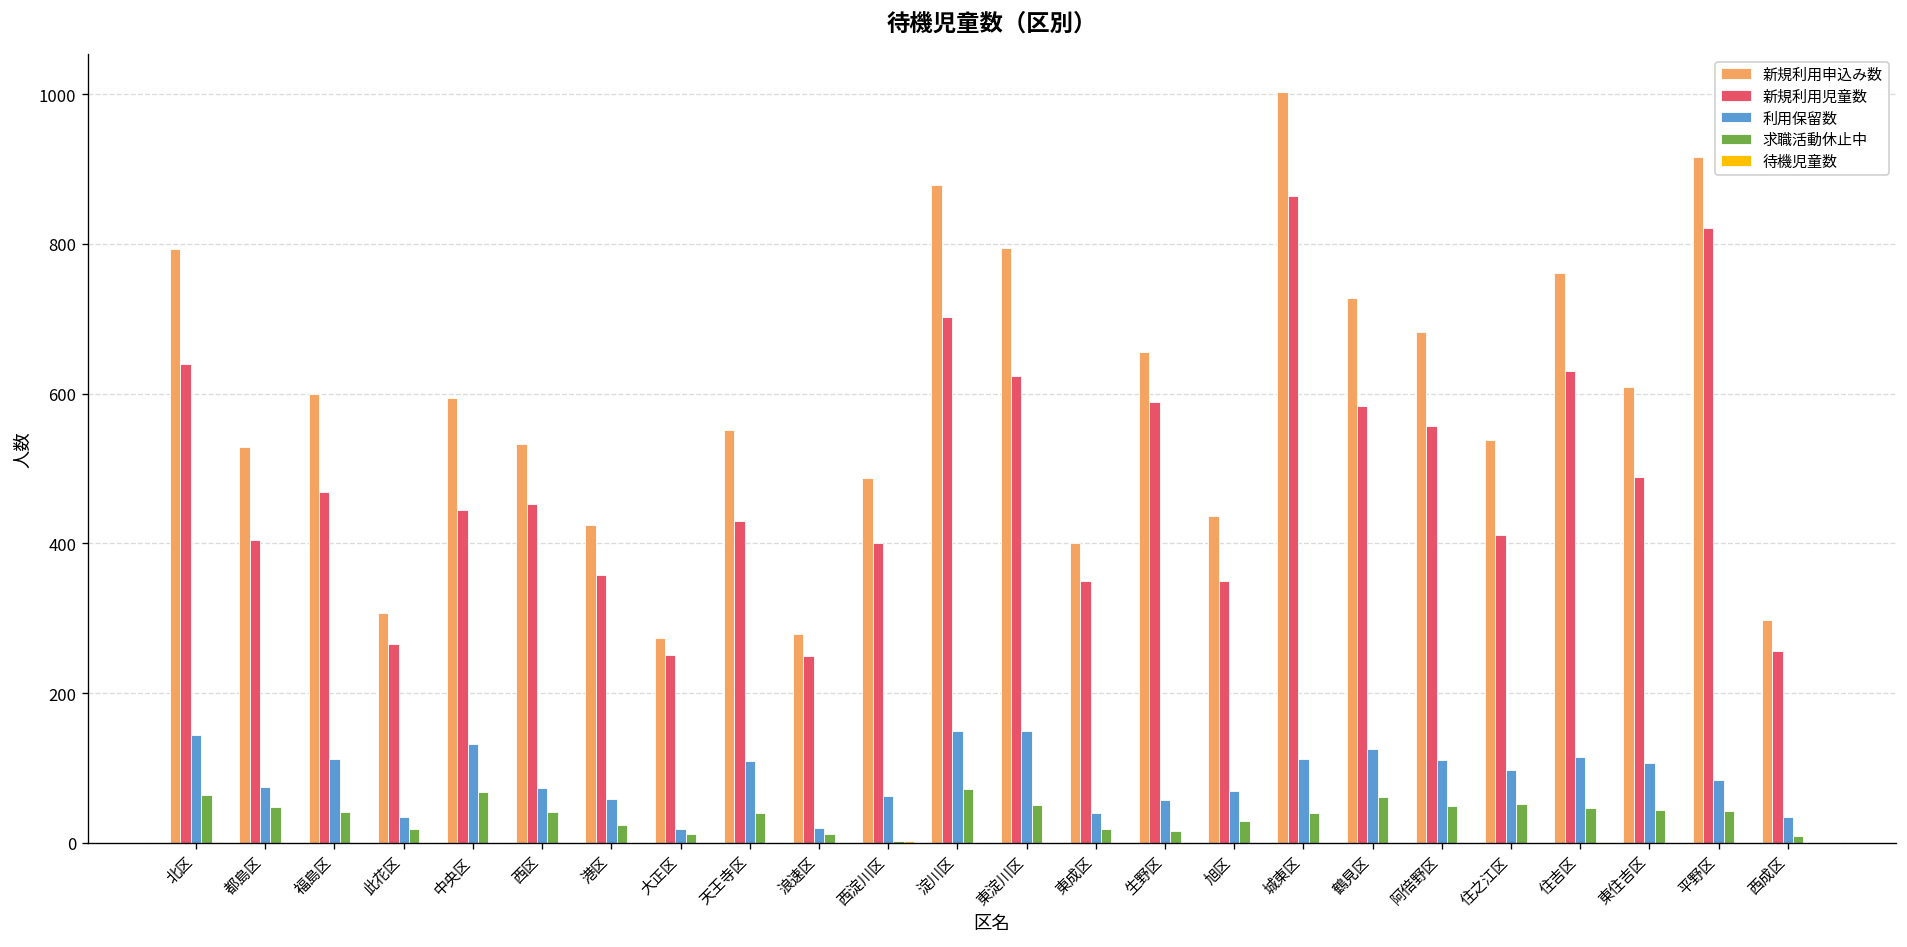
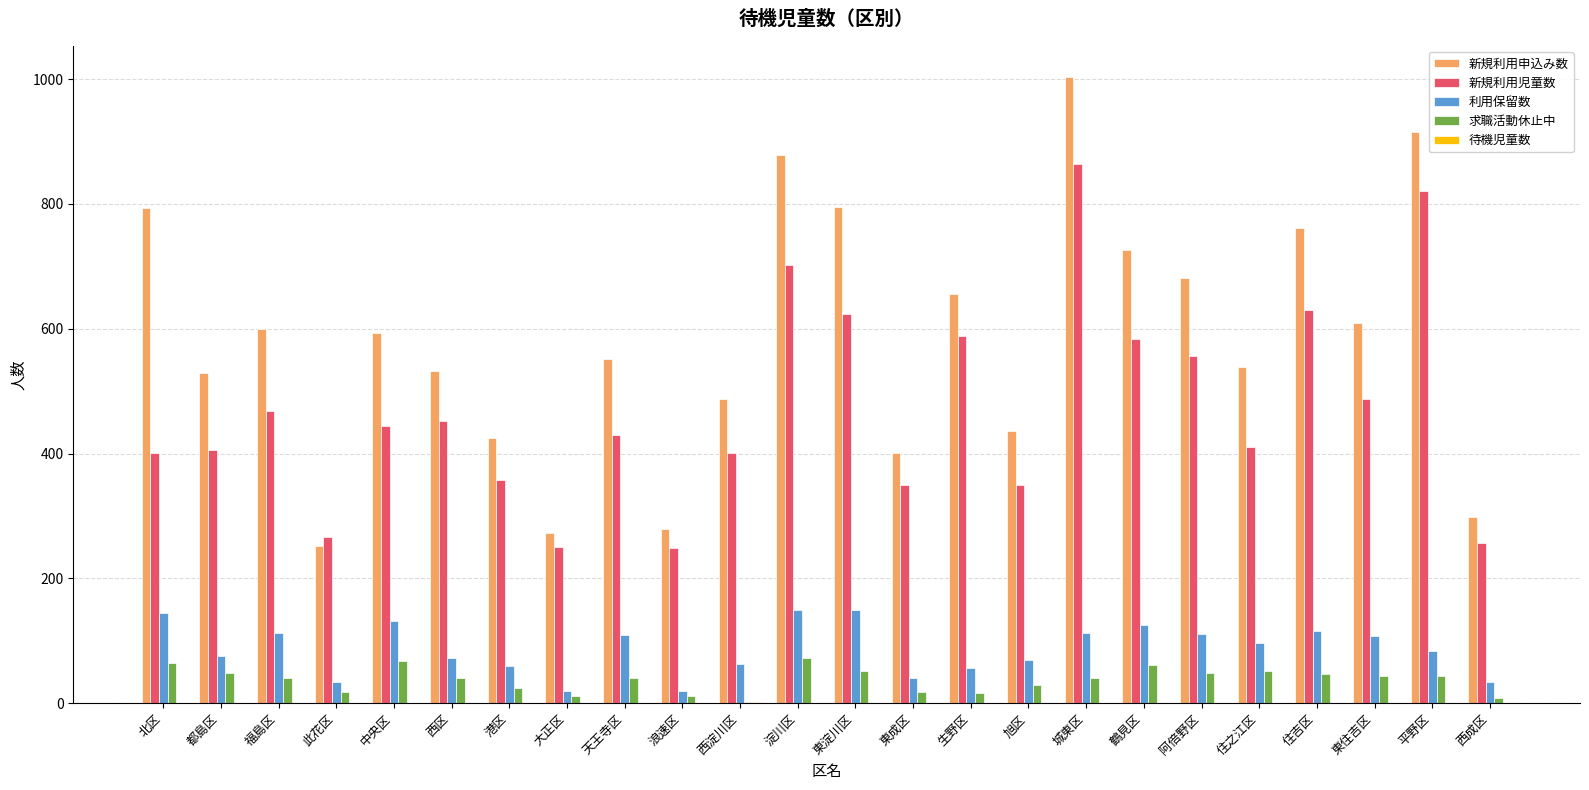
  {
    "新規利用申込み数": {
      "北区": 790,
      "都島区": 530,
      "福島区": 600,
-     "此花区": 310,
+     "此花区": 250,
      "中央区": 590,
      "西区": 530,
      "港区": 430,
      "大正区": 270,
      "天王寺区": 550,
      "浪速区": 280,
      "西淀川区": 490,
      "淀川区": 880,
      "東淀川区": 800,
      "東成区": 400,
      "生野区": 660,
      "旭区": 440,
      "城東区": 1000,
      "鶴見区": 730,
      "阿倍野区": 680,
      "住之江区": 540,
      "住吉区": 760,
      "東住吉区": 610,
      "平野区": 920,
      "西成区": 300
    },
    "新規利用児童数": {
-     "北区": 640,
+     "北区": 400,
      "都島区": 410,
      "福島区": 470,
      "此花区": 270,
      "中央区": 440,
      "西区": 450,
      "港区": 360,
      "大正区": 250,
      "天王寺区": 430,
      "浪速区": 250,
      "西淀川区": 400,
      "淀川区": 700,
      "東淀川区": 620,
      "東成区": 350,
      "生野区": 590,
      "旭区": 350,
      "城東区": 860,
      "鶴見区": 580,
      "阿倍野区": 560,
      "住之江区": 410,
      "住吉区": 630,
      "東住吉区": 490,
      "平野区": 820,
      "西成区": 260
    },
    "利用保留数": {
      "北区": 140,
      "都島区": 80,
      "福島区": 110,
      "此花区": 30,
      "中央区": 130,
      "西区": 70,
      "港区": 60,
      "大正区": 20,
      "天王寺区": 110,
      "浪速区": 20,
      "西淀川区": 60,
      "淀川区": 150,
      "東淀川区": 150,
      "東成区": 40,
      "生野区": 60,
      "旭区": 70,
      "城東区": 110,
      "鶴見区": 130,
      "阿倍野区": 110,
      "住之江区": 100,
      "住吉区": 120,
      "東住吉区": 110,
      "平野区": 80,
      "西成区": 30
    },
    "求職活動休止中": {
      "北区": 60,
      "都島区": 50,
      "福島区": 40,
      "此花区": 20,
      "中央区": 70,
      "西区": 40,
      "港区": 20,
      "大正区": 10,
      "天王寺区": 40,
      "浪速区": 10,
      "淀川区": 70,
      "東淀川区": 50,
      "東成区": 20,
      "生野区": 20,
      "旭区": 30,
      "城東区": 40,
      "鶴見区": 60,
      "阿倍野区": 50,
      "住之江区": 50,
      "住吉区": 50,
      "東住吉区": 40,
      "平野区": 40,
      "西成区": 10
    },
    "待機児童数": {
      "都島区": 0,
      "福島区": 0,
      "此花区": 0,
      "中央区": 0,
      "西区": 0,
      "港区": 0,
      "大正区": 0,
      "天王寺区": 0,
      "浪速区": 0,
      "淀川区": 0,
      "東淀川区": 0,
      "東成区": 0,
      "生野区": 0,
      "旭区": 0,
      "城東区": 0,
      "鶴見区": 0,
      "阿倍野区": 0,
      "住之江区": 0,
      "東住吉区": 0,
      "平野区": 0,
      "西成区": 0
    }
  }
